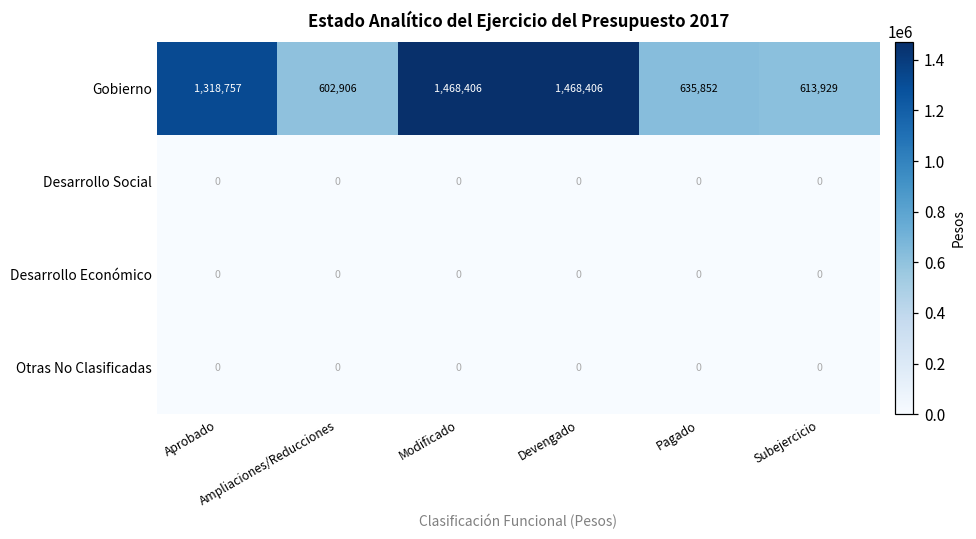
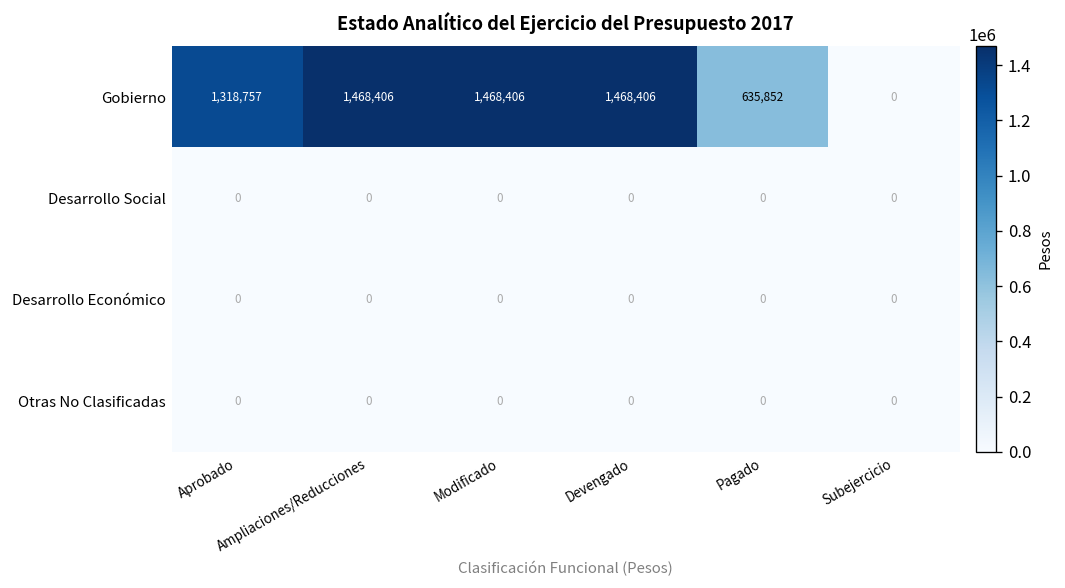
  {
    "Gobierno": {
      "Aprobado": "1,318,757",
-     "Ampliaciones/Reducciones": "602,906",
+     "Ampliaciones/Reducciones": "1,468,406",
      "Modificado": "1,468,406",
      "Devengado": "1,468,406",
      "Pagado": "635,852",
-     "Subejercicio": "613,929"
+     "Subejercicio": "0"
    },
    "Desarrollo Social": {
      "Aprobado": "0",
      "Ampliaciones/Reducciones": "0",
      "Modificado": "0",
      "Devengado": "0",
      "Pagado": "0",
      "Subejercicio": "0"
    },
    "Desarrollo Económico": {
      "Aprobado": "0",
      "Ampliaciones/Reducciones": "0",
      "Modificado": "0",
      "Devengado": "0",
      "Pagado": "0",
      "Subejercicio": "0"
    },
    "Otras No Clasificadas": {
      "Aprobado": "0",
      "Ampliaciones/Reducciones": "0",
      "Modificado": "0",
      "Devengado": "0",
      "Pagado": "0",
      "Subejercicio": "0"
    }
  }
